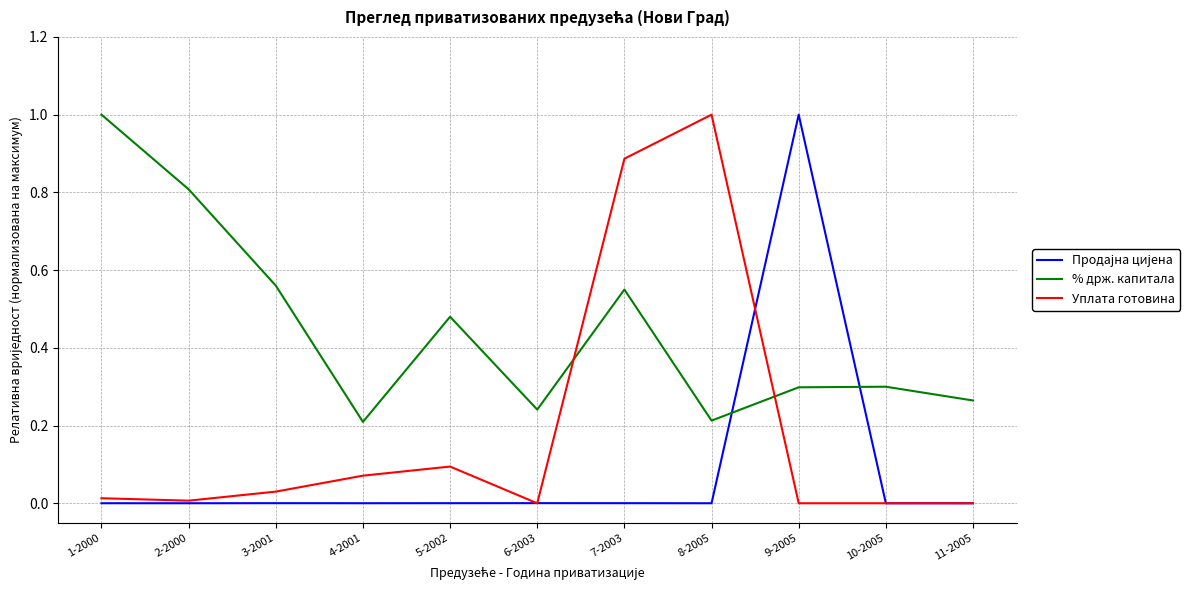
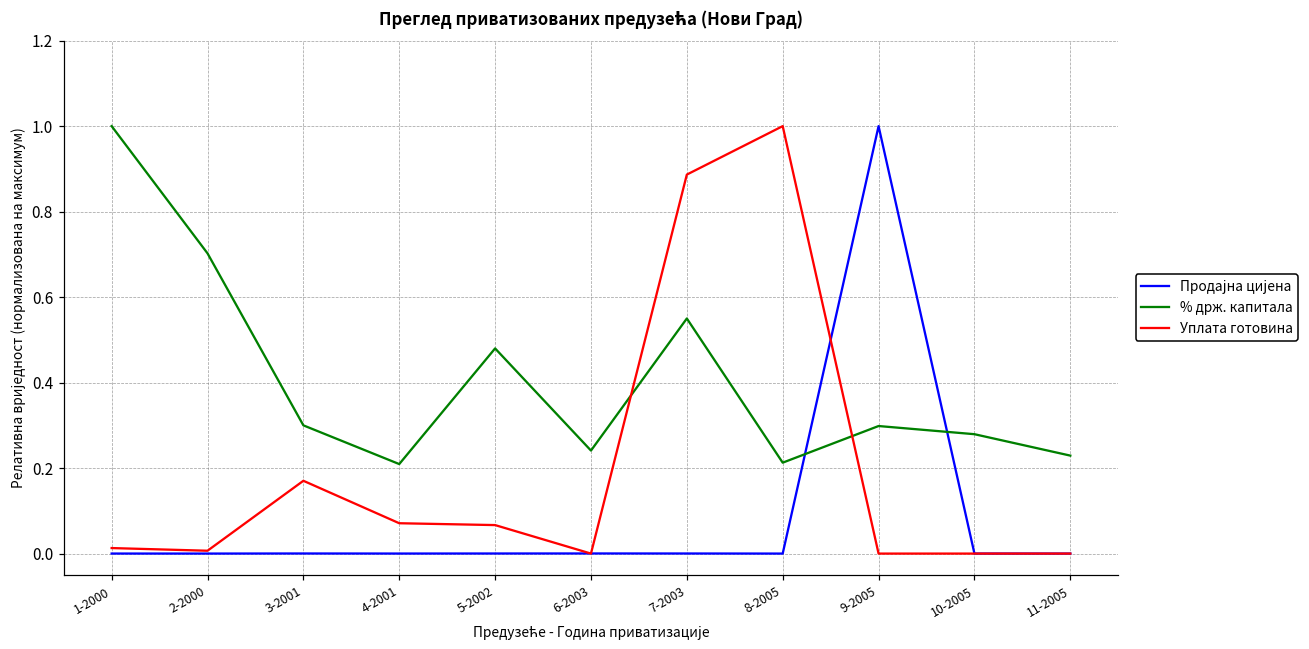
  {
    "Продајна цијена": {
      "1-2000": 0.00,
      "3-2001": 0.00,
      "4-2001": 0.00,
      "5-2002": 0.00,
      "7-2003": 0.00,
      "8-2005": 0.00,
      "9-2005": 1.00
    },
    "% држ. капитала": {
      "1-2000": 1.00,
-     "2-2000": 0.81,
-     "3-2001": 0.56,
+     "2-2000": 0.70,
+     "3-2001": 0.30,
      "4-2001": 0.21,
      "5-2002": 0.48,
      "6-2003": 0.24,
      "7-2003": 0.55,
      "8-2005": 0.21,
      "9-2005": 0.30,
-     "10-2005": 0.30,
-     "11-2005": 0.26
+     "10-2005": 0.28,
+     "11-2005": 0.23
    },
    "Уплата готовина": {
      "1-2000": 0.01,
-     "3-2001": 0.03,
+     "3-2001": 0.17,
      "4-2001": 0.07,
-     "5-2002": 0.09,
+     "5-2002": 0.07,
      "7-2003": 0.89,
      "8-2005": 1.00,
      "9-2005": 0.00
    }
  }
